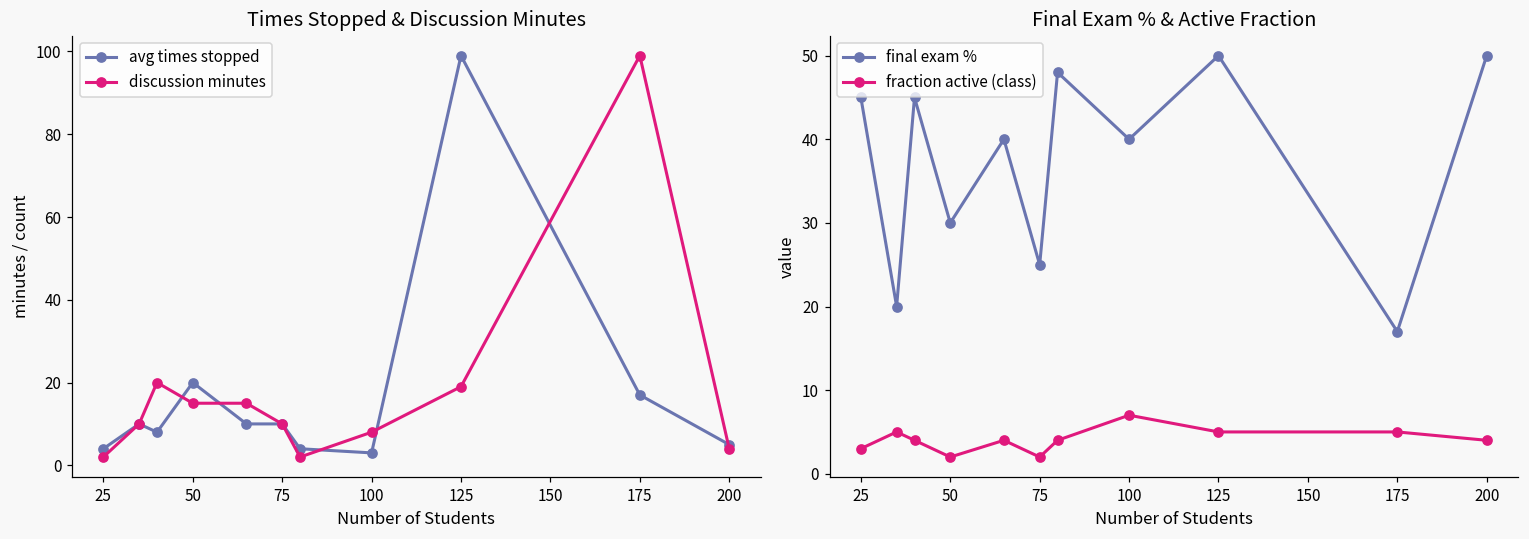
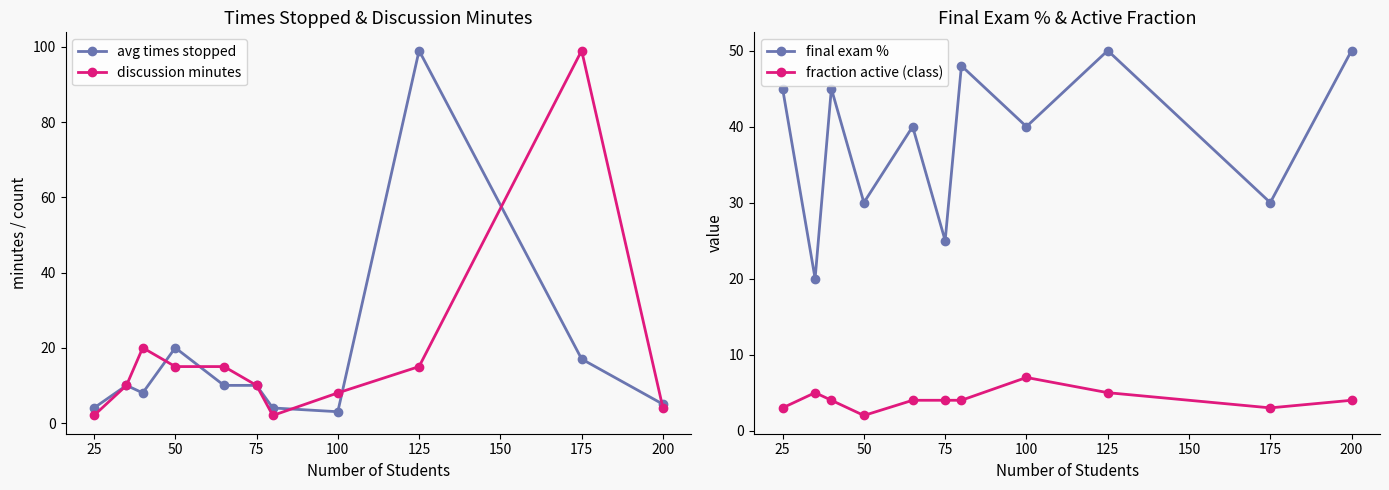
  {
    "Times Stopped & Discussion Minutes": {
      "avg times stopped": {
        "25": 4,
        "50": 20,
        "100": 3,
        "125": 99,
        "175": 17,
        "200": 5
      },
      "discussion minutes": {
        "25": 2,
        "50": 15,
        "100": 8,
-       "125": 19,
+       "125": 15,
        "175": 99,
        "200": 4
      }
    },
    "Final Exam % & Active Fraction": {
      "final exam %": {
        "25": 45,
        "50": 30,
        "75": 25,
        "100": 40,
        "125": 50,
-       "175": 17,
+       "175": 30,
        "200": 50
      },
      "fraction active (class)": {
        "25": 3,
        "50": 2,
-       "75": 2,
+       "75": 4,
        "100": 7,
        "125": 5,
-       "175": 5,
+       "175": 3,
        "200": 4
      }
    }
  }
